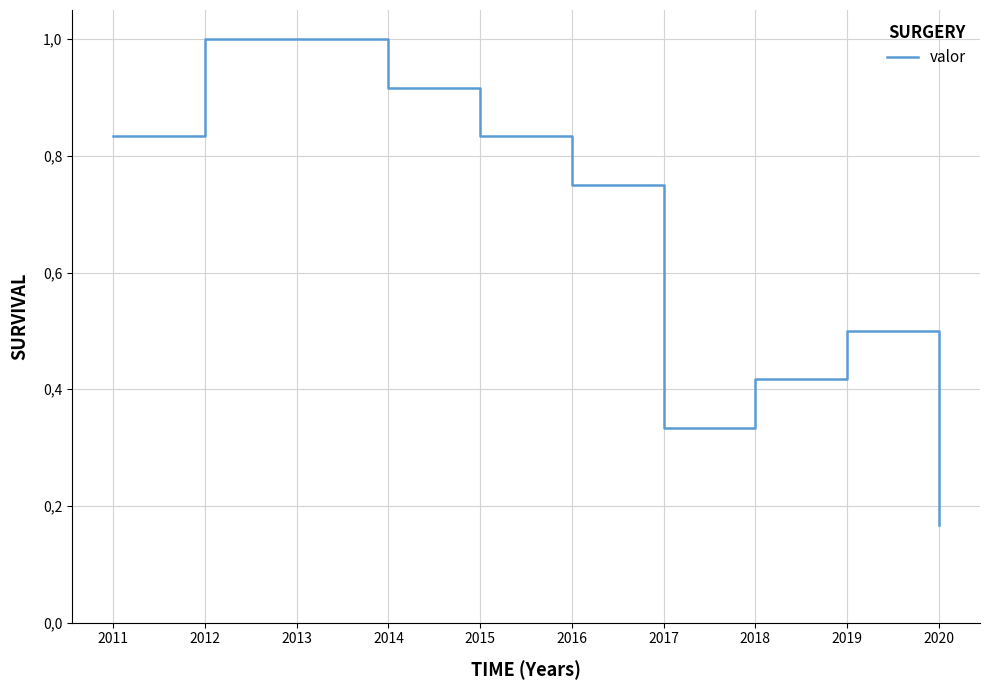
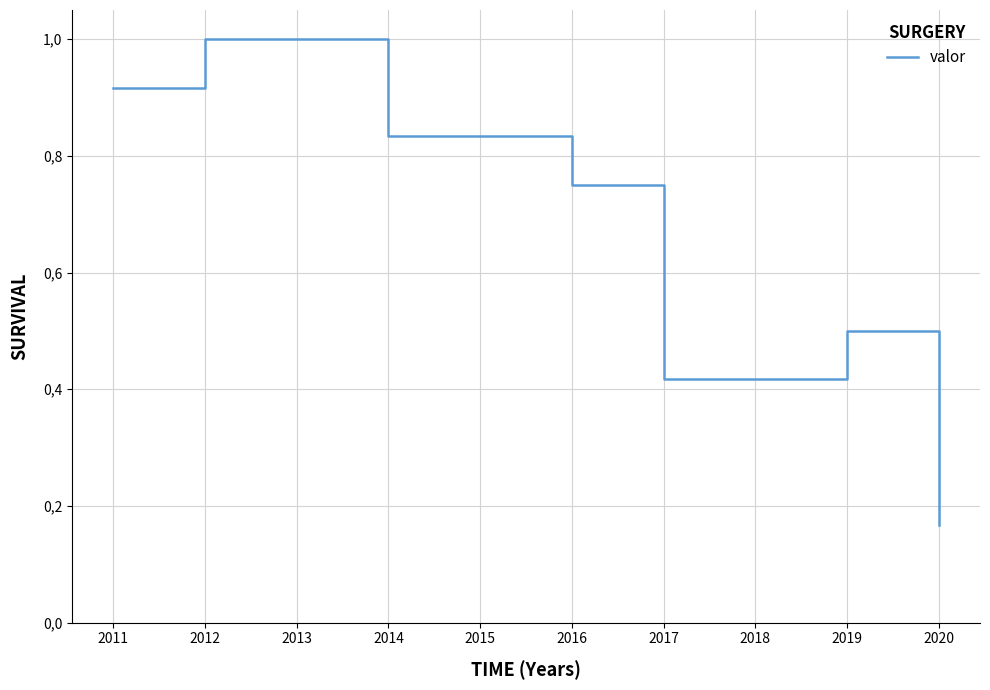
  {
-   "2011": 8.3,
+   "2011": 9.2,
    "2012": 10.0,
    "2013": 10.0,
-   "2014": 9.2,
+   "2014": 8.3,
    "2015": 8.3,
    "2016": 7.5,
-   "2017": 3.3,
+   "2017": 4.2,
    "2018": 4.2,
    "2019": 5.0,
    "2020": 1.7
  }
